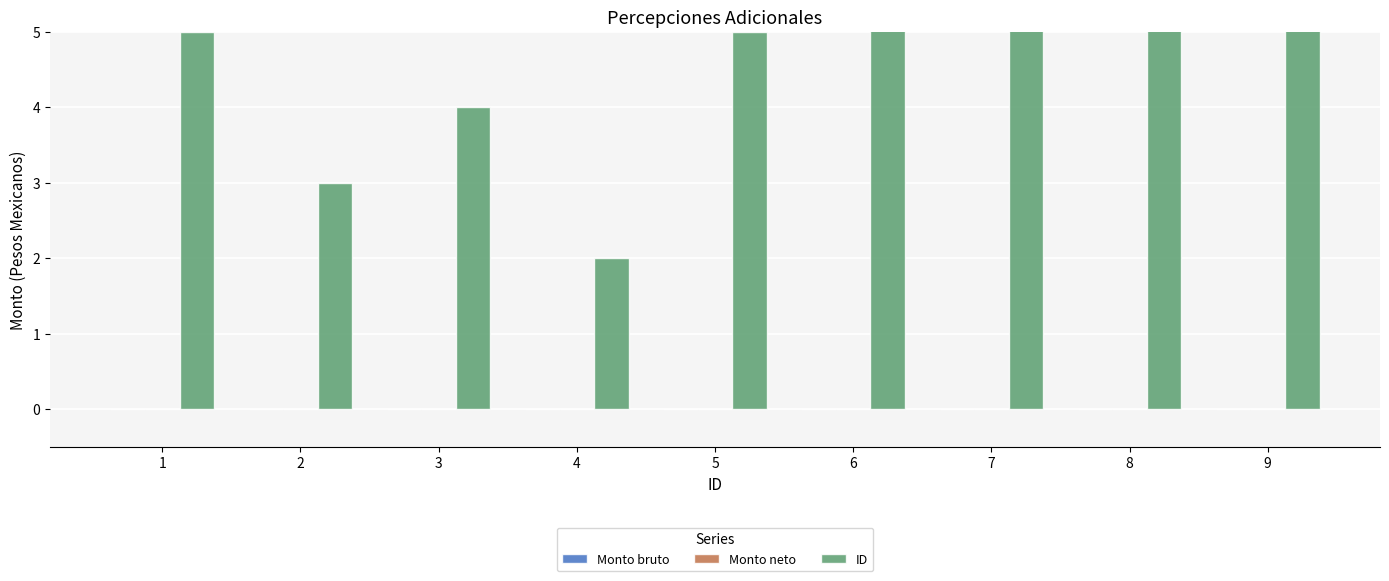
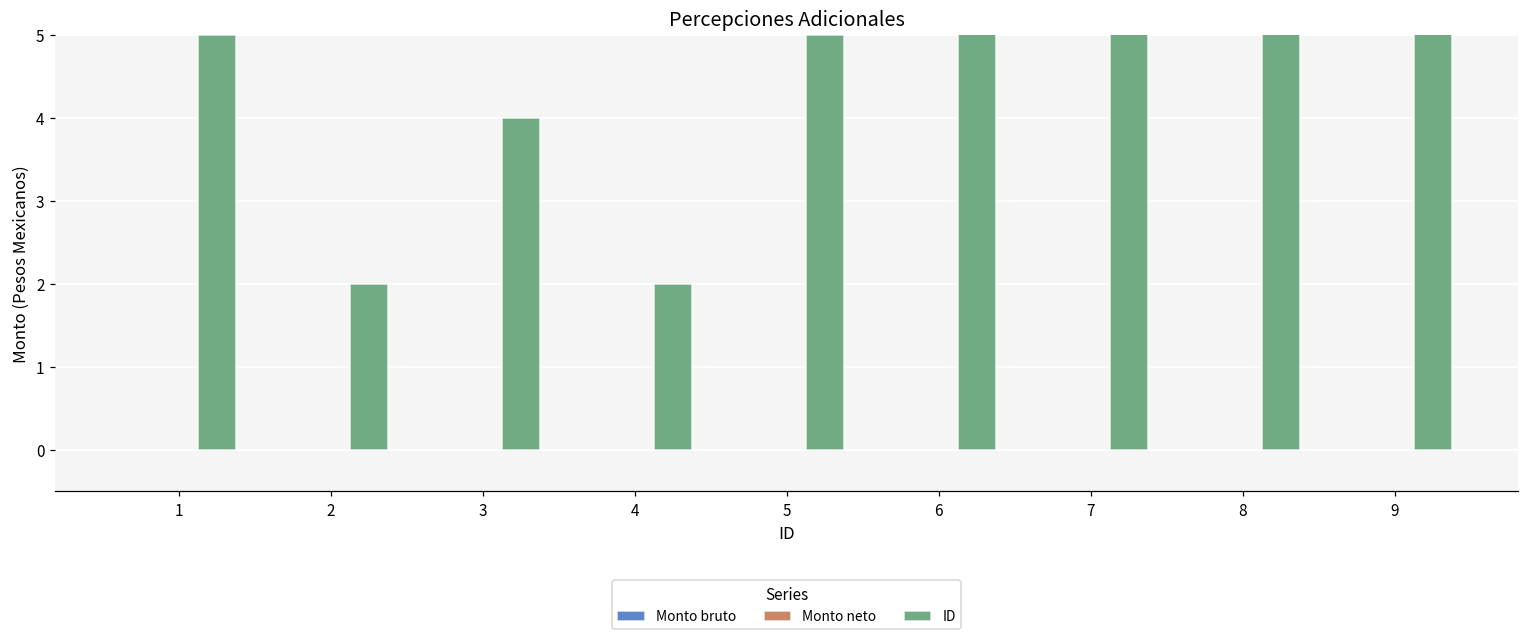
  {
    "Monto bruto": {
      "1": 0,
      "2": 0,
      "3": 0,
      "4": 0,
      "5": 0,
      "6": 0,
      "7": 0,
      "8": 0,
      "9": 0
    },
    "Monto neto": {
      "1": 0,
      "2": 0,
      "3": 0,
      "4": 0,
      "5": 0,
      "6": 0,
      "7": 0,
      "8": 0,
      "9": 0
    },
    "ID": {
      "1": 5,
-     "2": 3,
+     "2": 2,
      "3": 4,
      "4": 2,
      "5": 5
    }
  }
